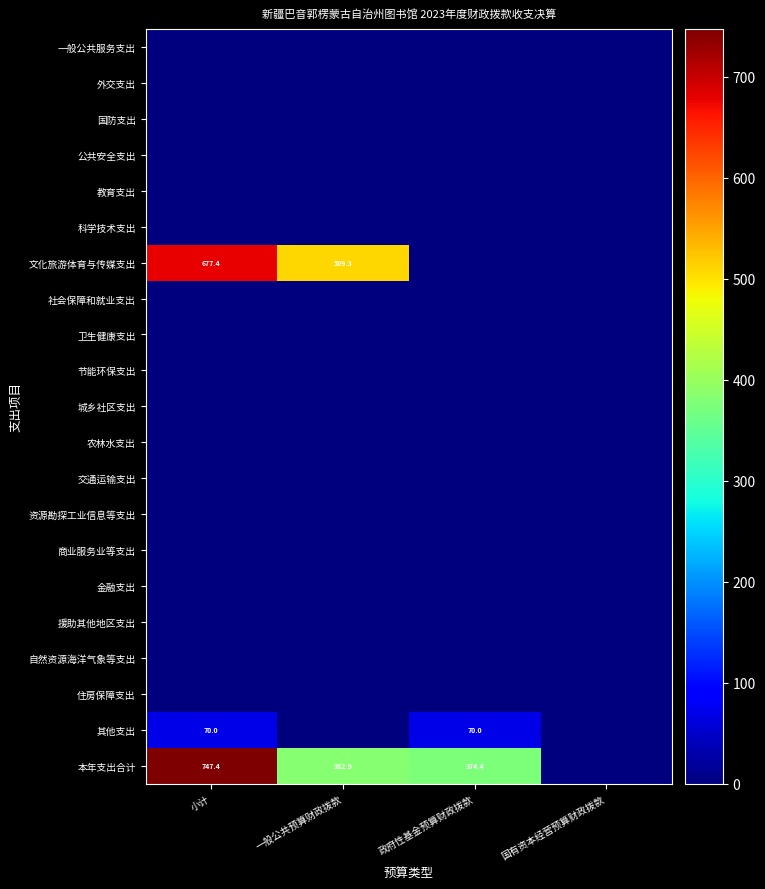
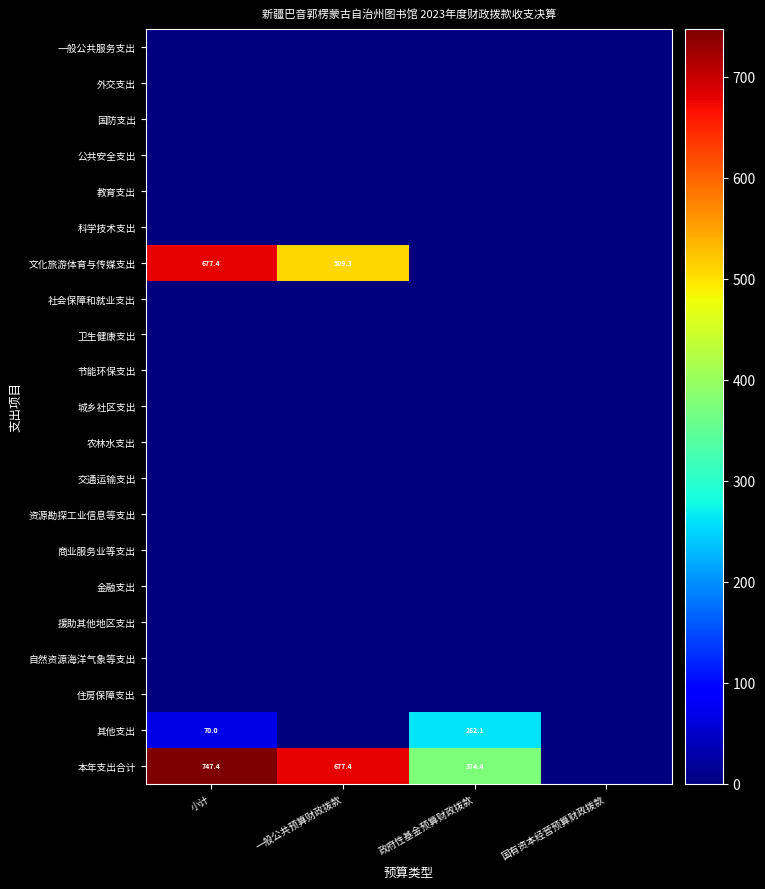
  {
    "文化旅游体育与传媒支出": {
      "小计": 677.4,
      "一般公共预算财政拨款": 509.3
    },
    "其他支出": {
      "小计": 70.0,
-     "政府性基金预算财政拨款": 70.0
+     "政府性基金预算财政拨款": 262.1
    },
    "本年支出合计": {
      "小计": 747.4,
-     "一般公共预算财政拨款": 382.9,
+     "一般公共预算财政拨款": 677.4,
      "政府性基金预算财政拨款": 374.4
    }
  }
